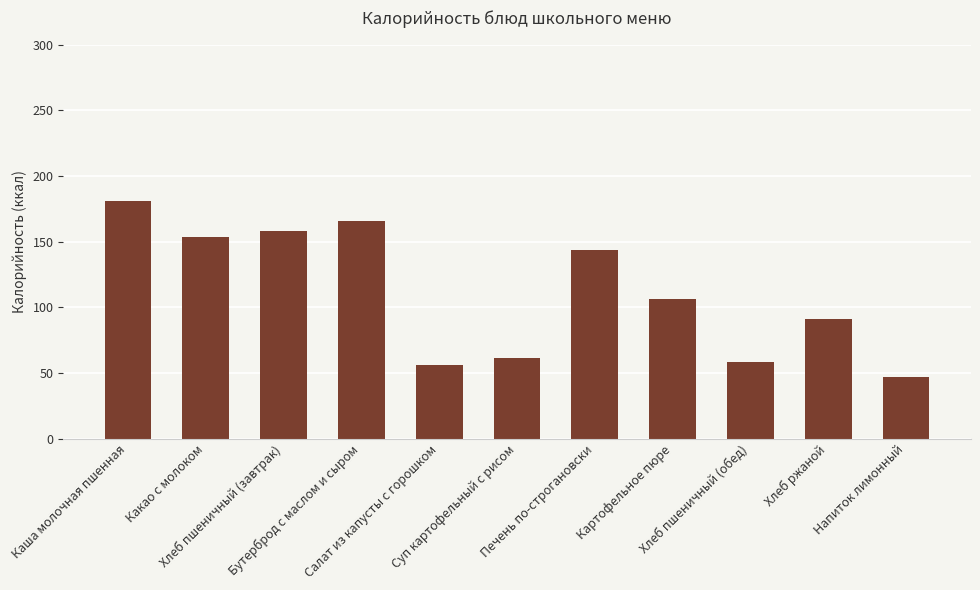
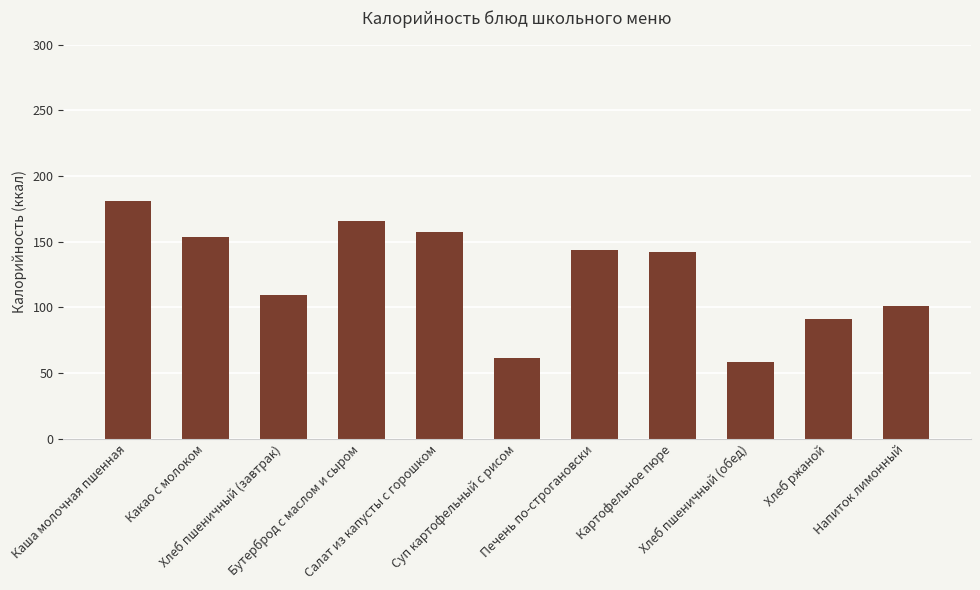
  {
    "Каша молочная пшенная": 181,
    "Какао с молоком": 154,
-   "Хлеб пшеничный (завтрак)": 158,
+   "Хлеб пшеничный (завтрак)": 110,
    "Бутерброд с маслом и сыром": 166,
-   "Салат из капусты с горошком": 56,
+   "Салат из капусты с горошком": 157,
    "Суп картофельный с рисом": 61,
    "Печень по-строгановски": 143,
-   "Картофельное пюре": 106,
+   "Картофельное пюре": 142,
    "Хлеб пшеничный (обед)": 58,
    "Хлеб ржаной": 91,
-   "Напиток лимонный": 47
+   "Напиток лимонный": 101
  }
